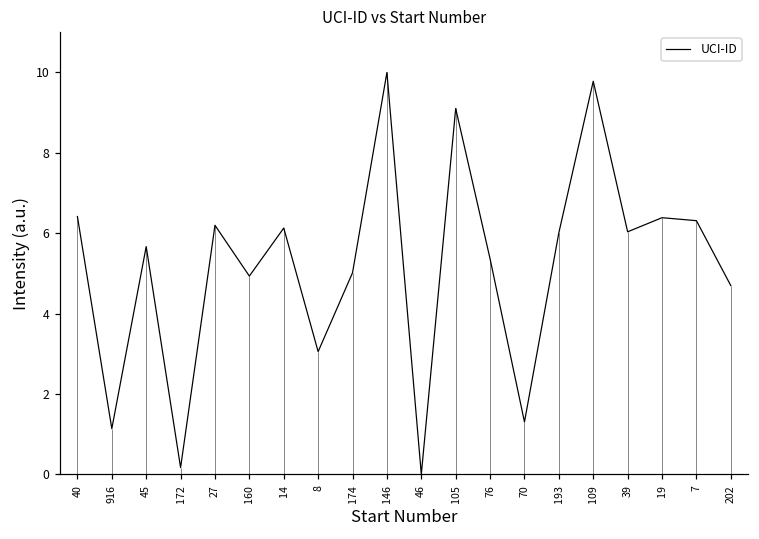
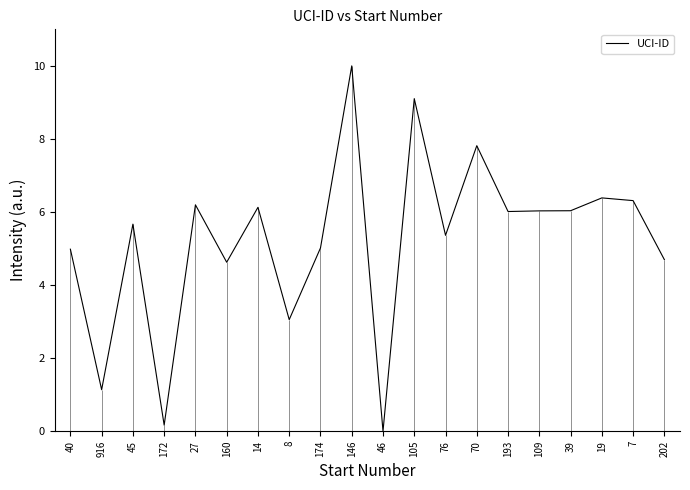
  {
-   "40": 6.4,
+   "40": 5.0,
    "916": 1.1,
    "45": 5.7,
    "172": 0.2,
    "27": 6.2,
-   "160": 4.9,
+   "160": 4.6,
    "14": 6.1,
    "8": 3.1,
    "174": 5.0,
    "146": 10.0,
    "46": 0.0,
    "105": 9.1,
    "76": 5.4,
-   "70": 1.3,
+   "70": 7.8,
    "193": 6.0,
-   "109": 9.8,
+   "109": 6.0,
    "39": 6.0,
    "19": 6.4,
    "7": 6.3,
    "202": 4.7
  }
